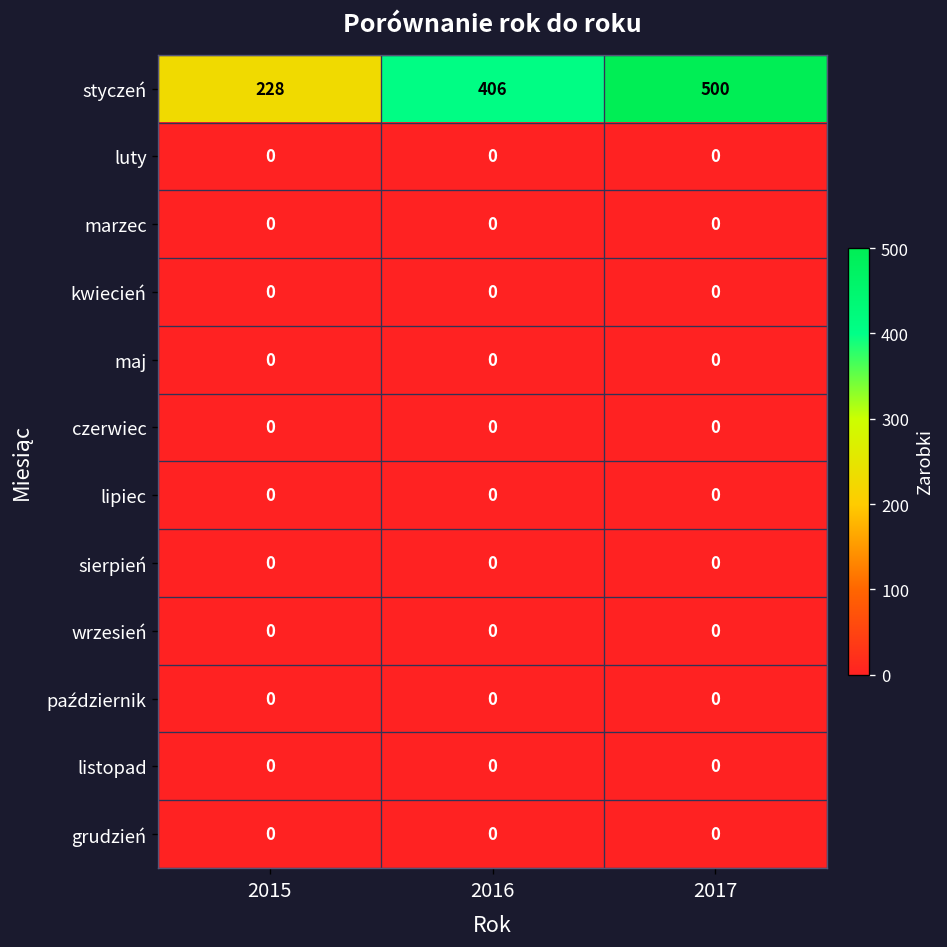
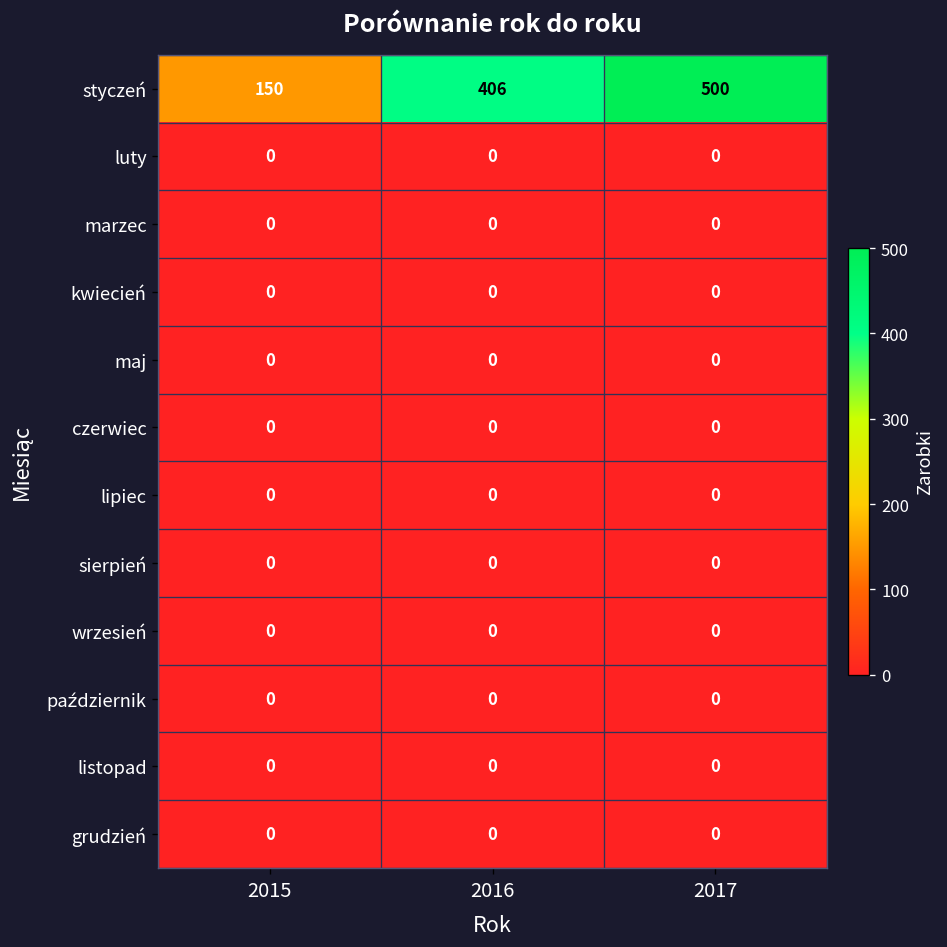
  {
    "styczeń": {
-     "2015": 228,
+     "2015": 150,
      "2016": 406,
      "2017": 500
    },
    "luty": {
      "2015": 0,
      "2016": 0,
      "2017": 0
    },
    "marzec": {
      "2015": 0,
      "2016": 0,
      "2017": 0
    },
    "kwiecień": {
      "2015": 0,
      "2016": 0,
      "2017": 0
    },
    "maj": {
      "2015": 0,
      "2016": 0,
      "2017": 0
    },
    "czerwiec": {
      "2015": 0,
      "2016": 0,
      "2017": 0
    },
    "lipiec": {
      "2015": 0,
      "2016": 0,
      "2017": 0
    },
    "sierpień": {
      "2015": 0,
      "2016": 0,
      "2017": 0
    },
    "wrzesień": {
      "2015": 0,
      "2016": 0,
      "2017": 0
    },
    "październik": {
      "2015": 0,
      "2016": 0,
      "2017": 0
    },
    "listopad": {
      "2015": 0,
      "2016": 0,
      "2017": 0
    },
    "grudzień": {
      "2015": 0,
      "2016": 0,
      "2017": 0
    }
  }
